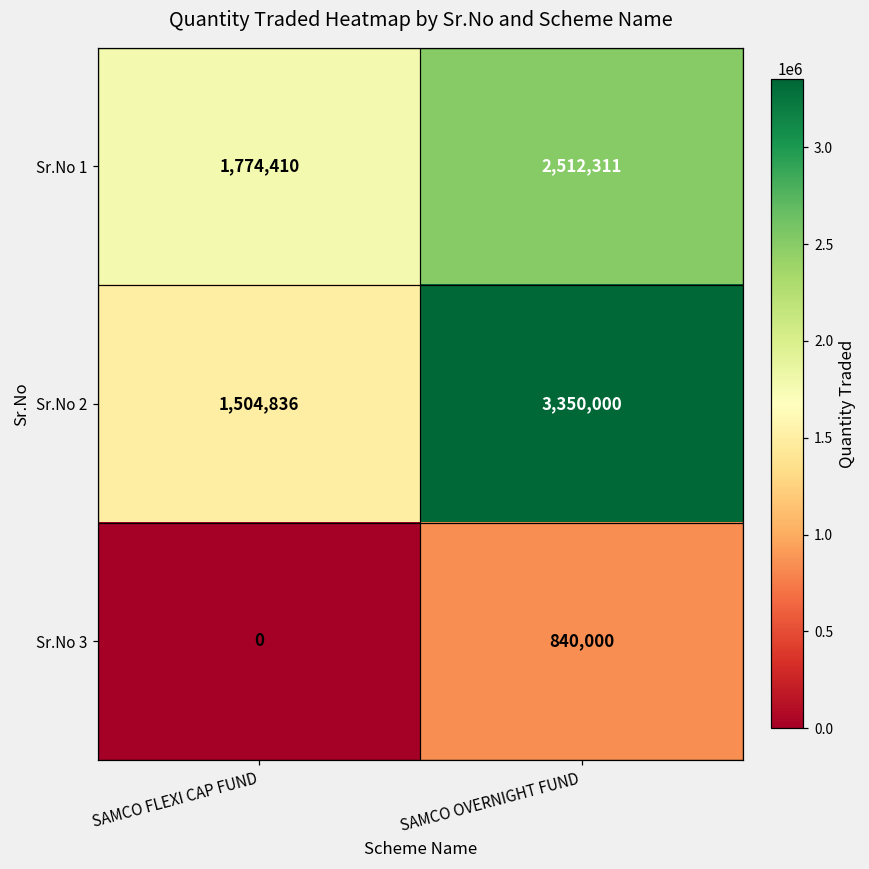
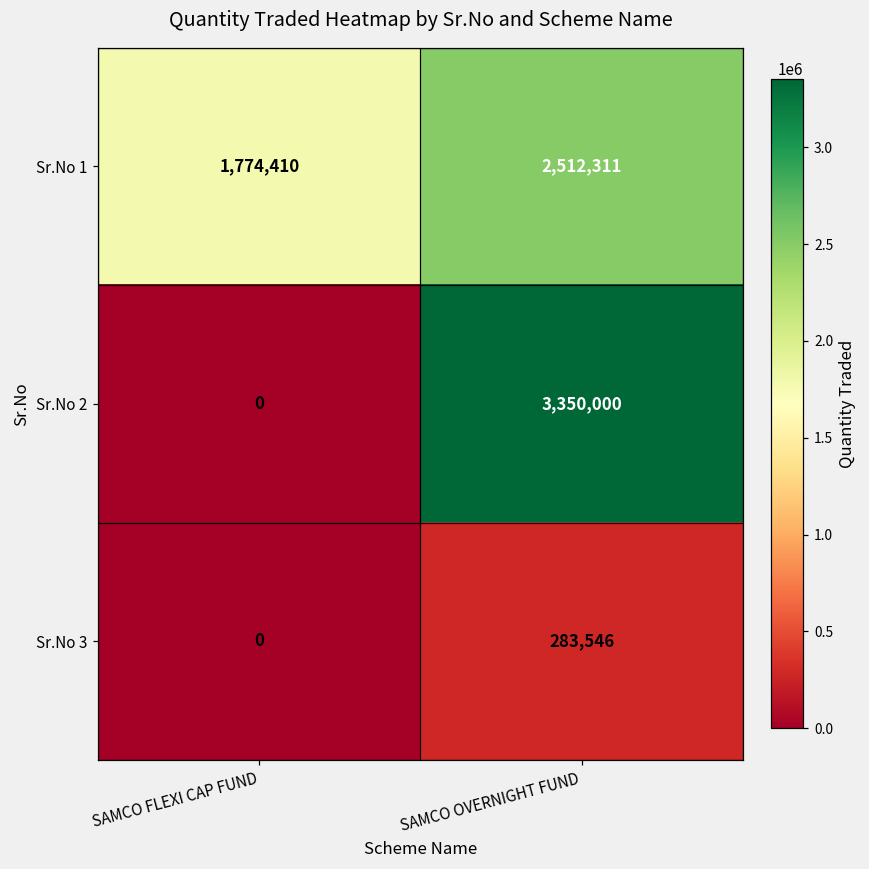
  {
    "Sr.No 1": {
      "SAMCO FLEXI CAP FUND": "1,774,410",
      "SAMCO OVERNIGHT FUND": "2,512,311"
    },
    "Sr.No 2": {
-     "SAMCO FLEXI CAP FUND": "1,504,836",
+     "SAMCO FLEXI CAP FUND": "0",
      "SAMCO OVERNIGHT FUND": "3,350,000"
    },
    "Sr.No 3": {
      "SAMCO FLEXI CAP FUND": "0",
-     "SAMCO OVERNIGHT FUND": "840,000"
+     "SAMCO OVERNIGHT FUND": "283,546"
    }
  }
